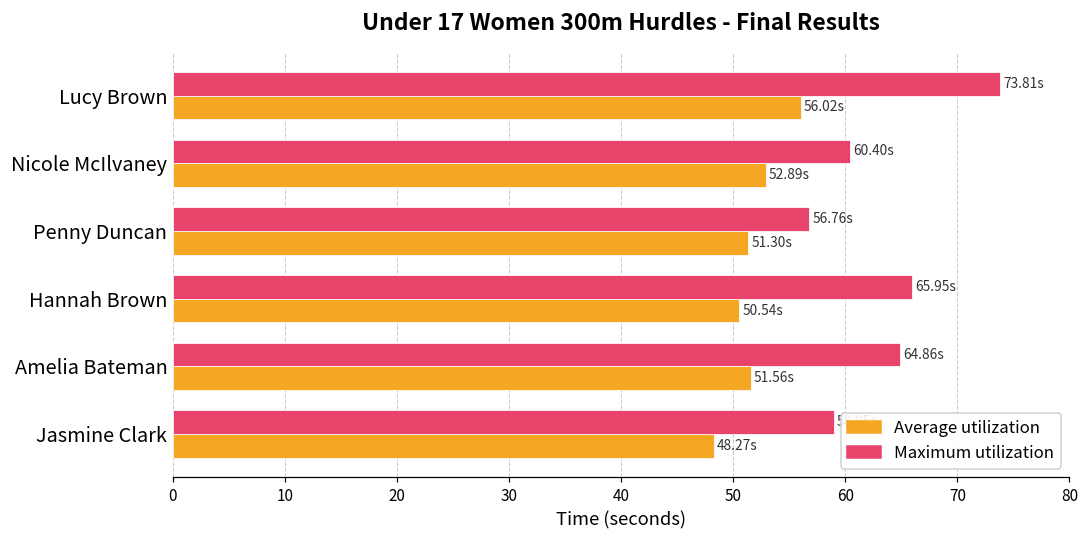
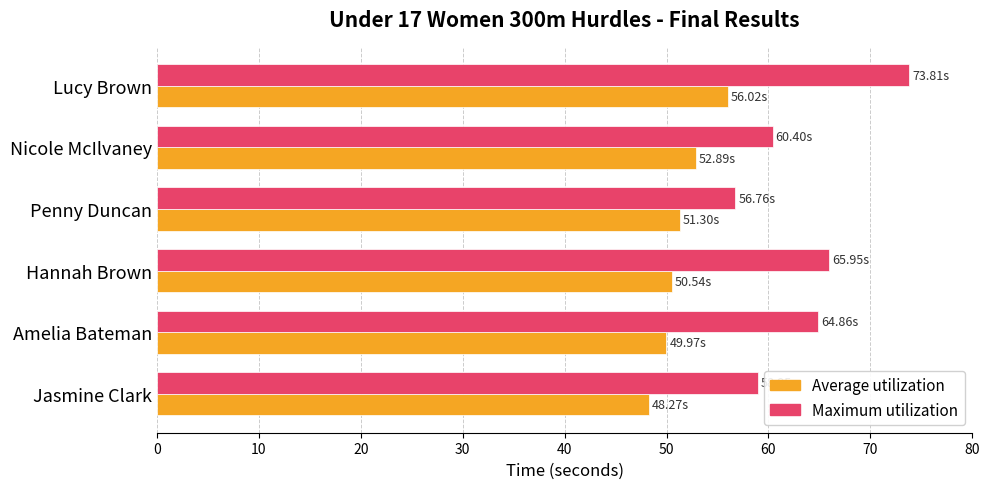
  {
    "Average utilization": {
      "Lucy Brown": "56.02s",
      "Nicole McIlvaney": "52.89s",
      "Penny Duncan": "51.30s",
      "Hannah Brown": "50.54s",
-     "Amelia Bateman": "51.56s",
+     "Amelia Bateman": "49.97s",
      "Jasmine Clark": "48.27s"
    },
    "Maximum utilization": {
      "Lucy Brown": "73.81s",
      "Nicole McIlvaney": "60.40s",
      "Penny Duncan": "56.76s",
      "Hannah Brown": "65.95s",
      "Amelia Bateman": "64.86s"
    }
  }
